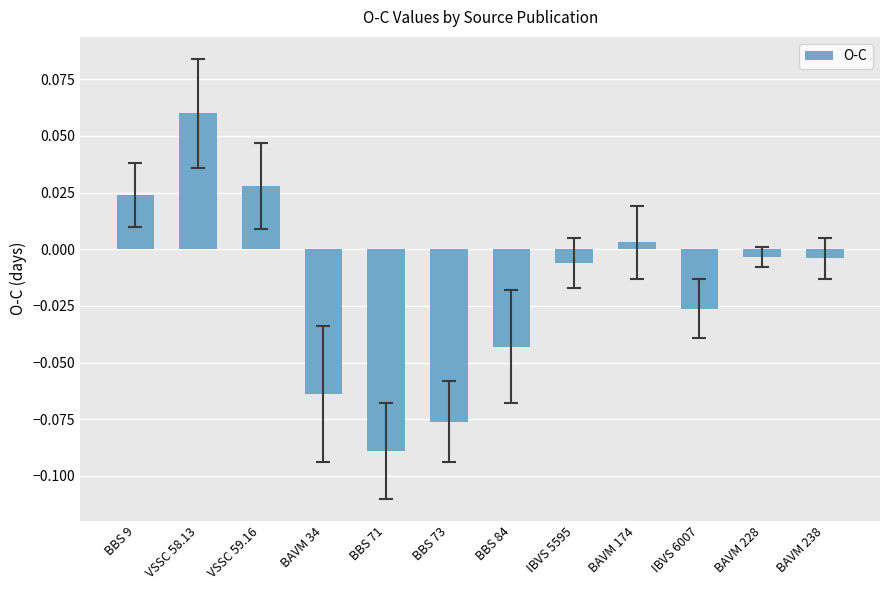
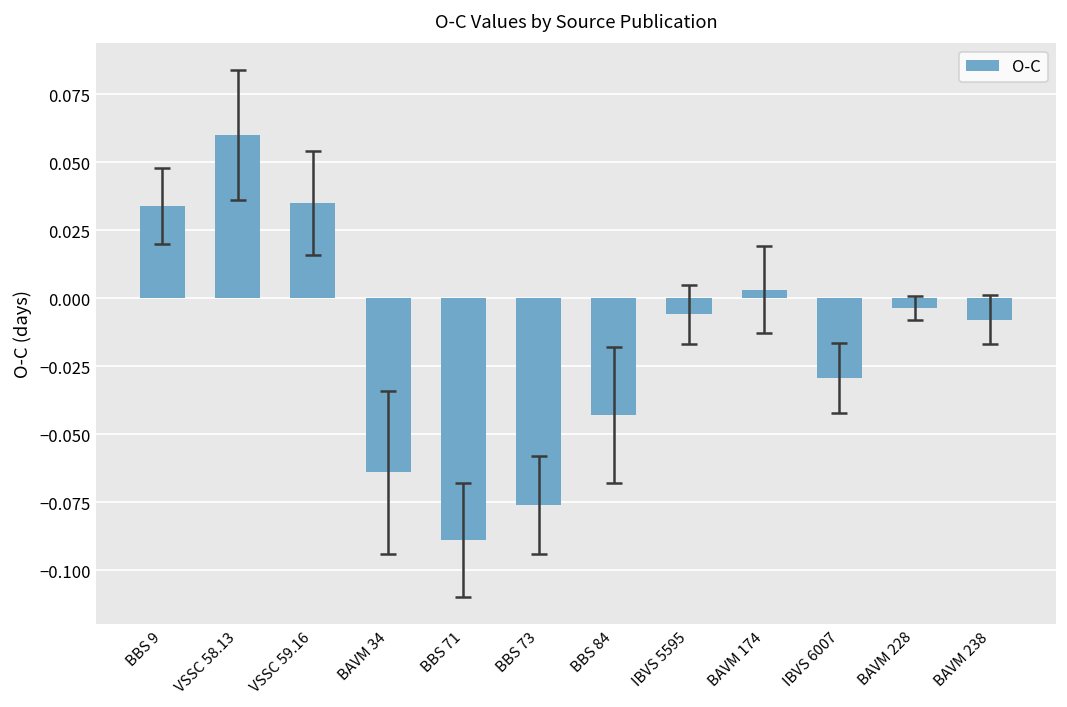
  {
    "O-C": {
-     "BBS 9": 0.024,
+     "BBS 9": 0.034,
      "VSSC 58.13": 0.060,
-     "VSSC 59.16": 0.028,
+     "VSSC 59.16": 0.035,
      "BAVM 34": -0.064,
      "BBS 71": -0.089,
      "BBS 73": -0.076,
      "BBS 84": -0.043,
      "IBVS 5595": -0.006,
      "BAVM 174": 0.003,
-     "IBVS 6007": -0.026,
+     "IBVS 6007": -0.029,
      "BAVM 228": -0.004,
-     "BAVM 238": -0.004
+     "BAVM 238": -0.008
    }
  }
